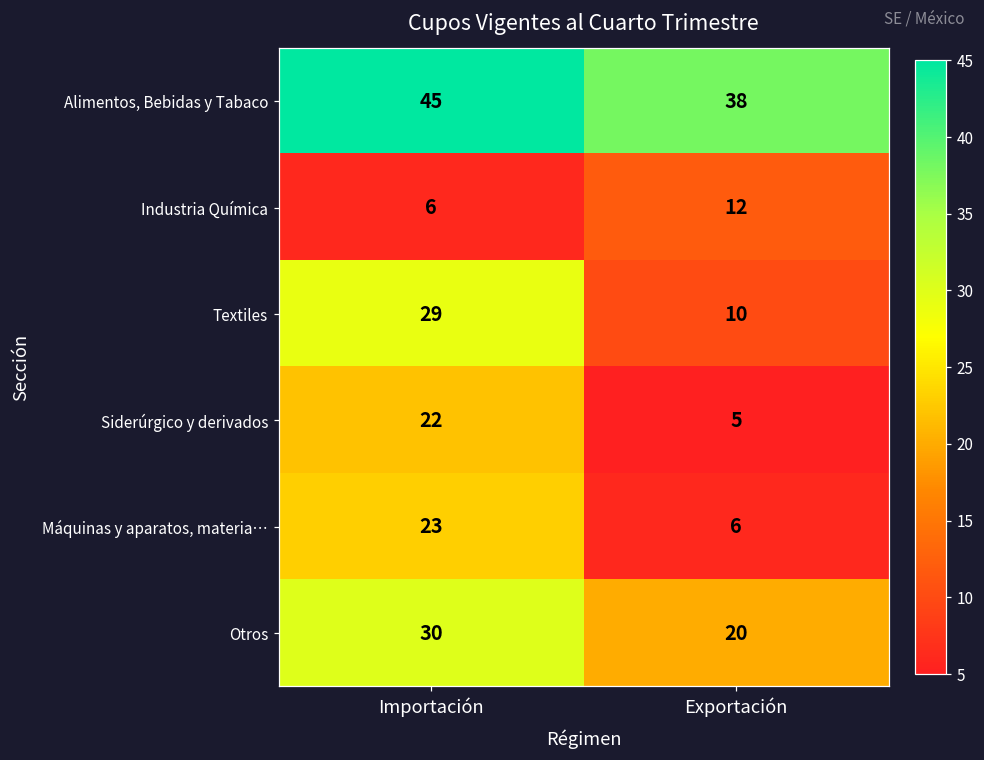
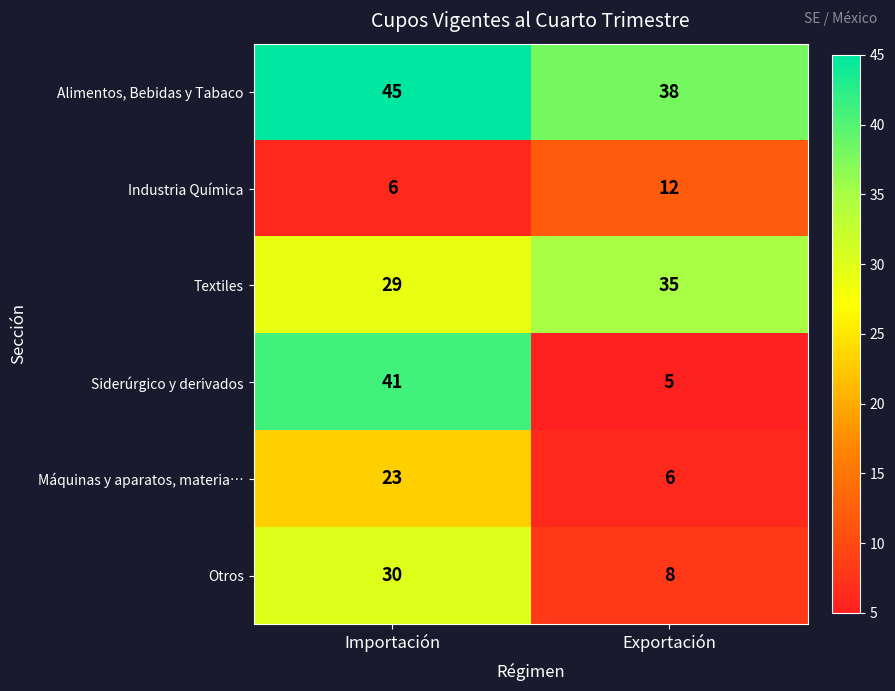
  {
    "Alimentos, Bebidas y Tabaco": {
      "Importación": 45,
      "Exportación": 38
    },
    "Industria Química": {
      "Importación": 6,
      "Exportación": 12
    },
    "Textiles": {
      "Importación": 29,
-     "Exportación": 10
+     "Exportación": 35
    },
    "Siderúrgico y derivados": {
-     "Importación": 22,
+     "Importación": 41,
      "Exportación": 5
    },
    "Máquinas y aparatos, materia…": {
      "Importación": 23,
      "Exportación": 6
    },
    "Otros": {
      "Importación": 30,
-     "Exportación": 20
+     "Exportación": 8
    }
  }
